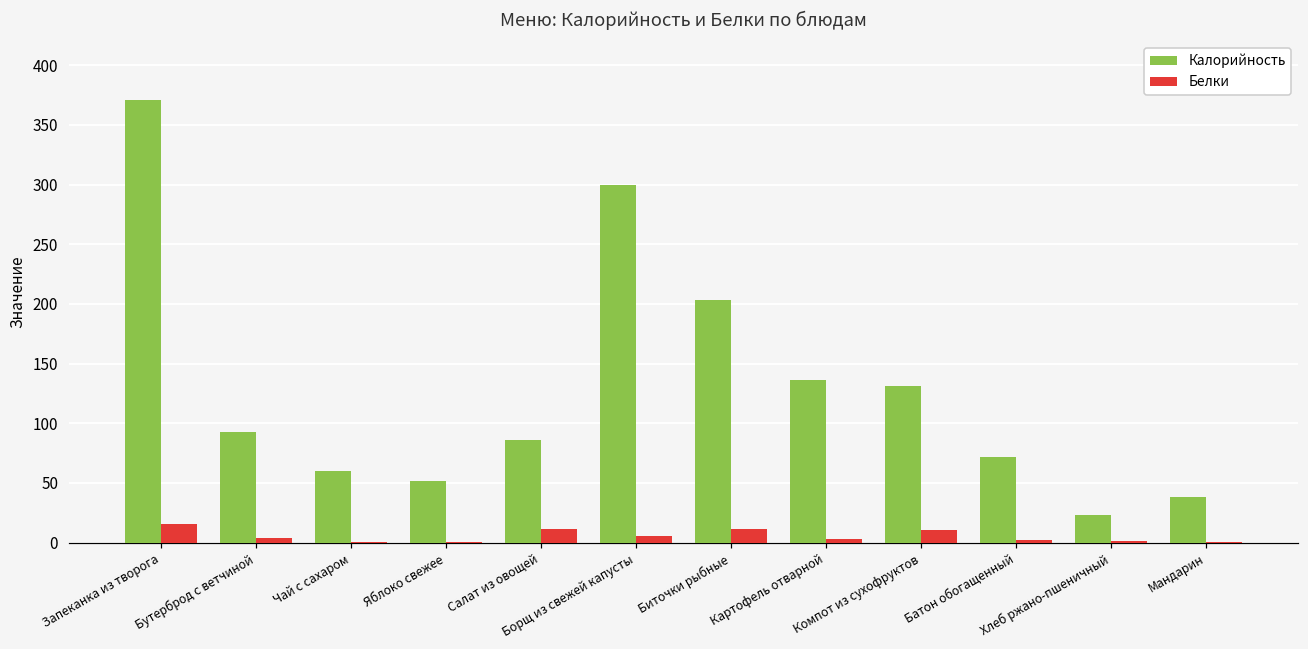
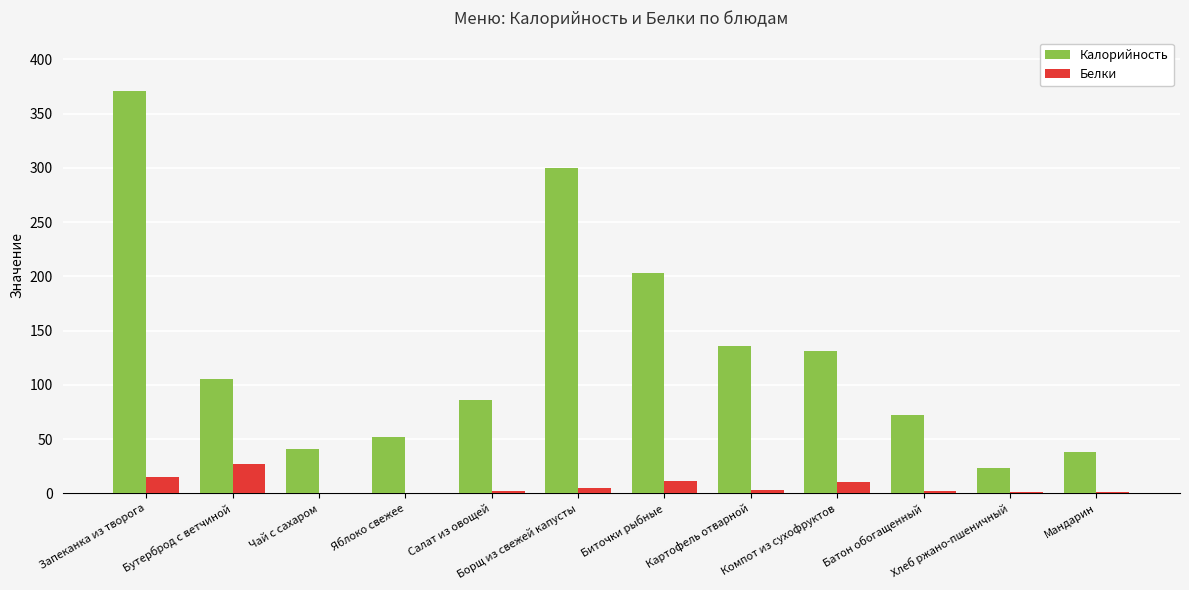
  {
    "Калорийность": {
      "Запеканка из творога": 371,
-     "Бутерброд с ветчиной": 93,
-     "Чай с сахаром": 60,
+     "Бутерброд с ветчиной": 105,
+     "Чай с сахаром": 41,
      "Яблоко свежее": 52,
      "Салат из овощей": 86,
      "Борщ из свежей капусты": 300,
      "Биточки рыбные": 203,
      "Картофель отварной": 136,
      "Компот из сухофруктов": 131,
      "Батон обогащенный": 72,
      "Хлеб ржано-пшеничный": 23,
      "Мандарин": 38
    },
    "Белки": {
      "Запеканка из творога": 15,
-     "Бутерброд с ветчиной": 4,
-     "Салат из овощей": 11,
+     "Бутерброд с ветчиной": 27,
+     "Салат из овощей": 2,
      "Борщ из свежей капусты": 5,
      "Биточки рыбные": 12,
      "Картофель отварной": 3,
      "Компот из сухофруктов": 11
    }
  }
